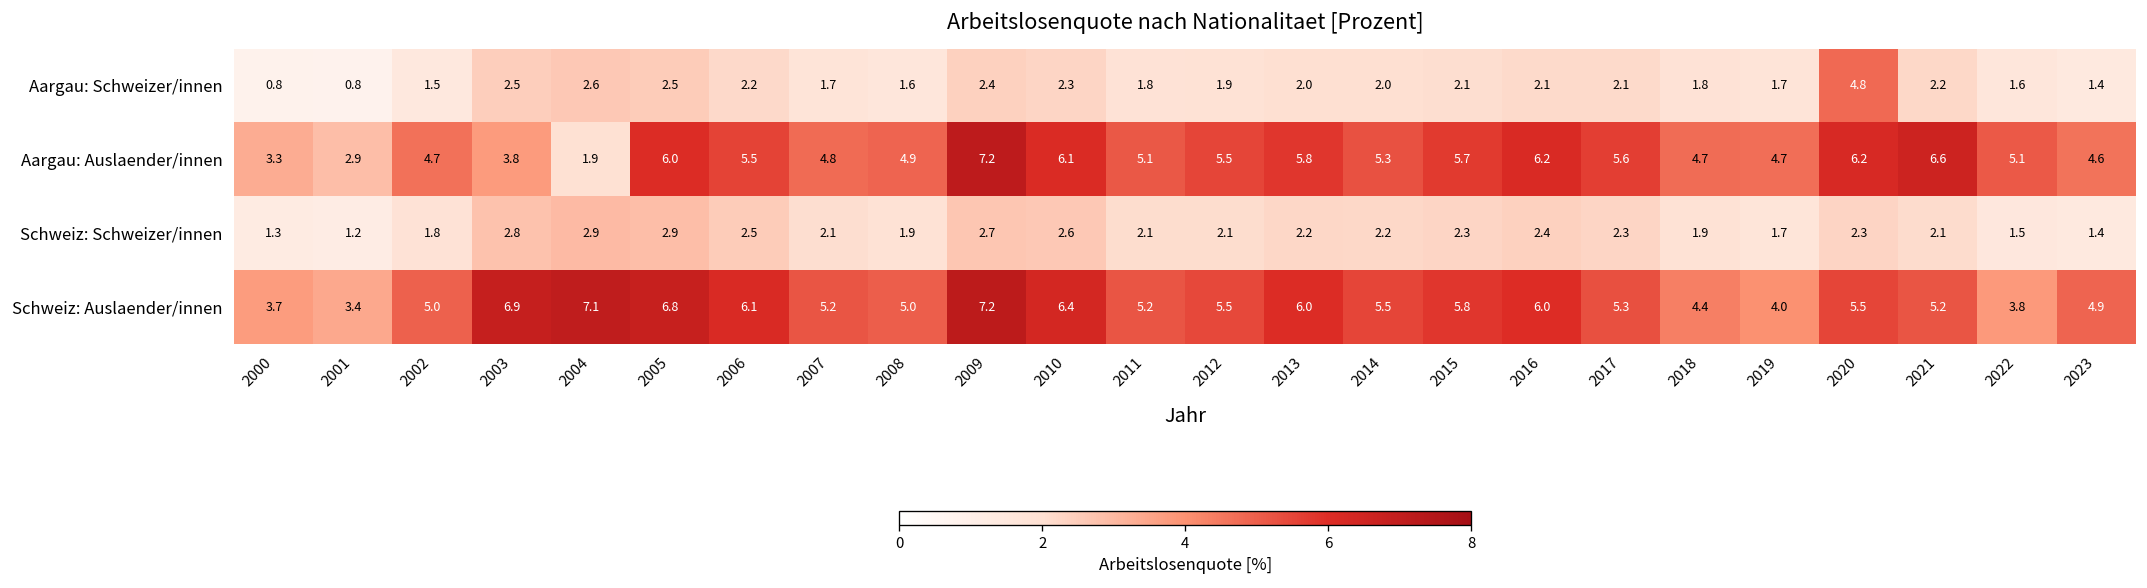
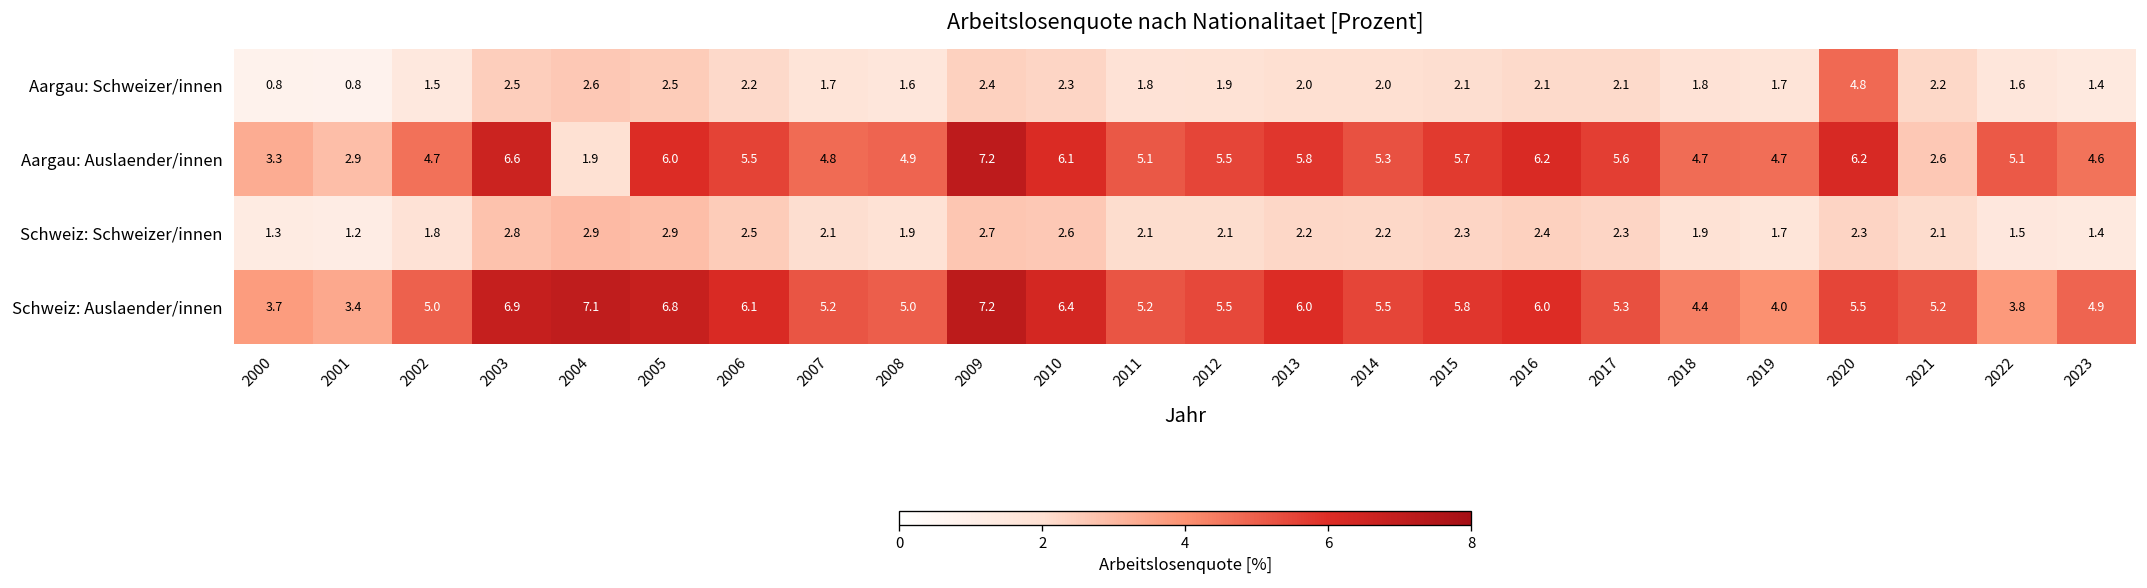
  {
    "Aargau: Schweizer/innen": {
      "2000": 0.8,
      "2001": 0.8,
      "2002": 1.5,
      "2003": 2.5,
      "2004": 2.6,
      "2005": 2.5,
      "2006": 2.2,
      "2007": 1.7,
      "2008": 1.6,
      "2009": 2.4,
      "2010": 2.3,
      "2011": 1.8,
      "2012": 1.9,
      "2013": 2.0,
      "2014": 2.0,
      "2015": 2.1,
      "2016": 2.1,
      "2017": 2.1,
      "2018": 1.8,
      "2019": 1.7,
      "2020": 4.8,
      "2021": 2.2,
      "2022": 1.6,
      "2023": 1.4
    },
    "Aargau: Auslaender/innen": {
      "2000": 3.3,
      "2001": 2.9,
      "2002": 4.7,
-     "2003": 3.8,
+     "2003": 6.6,
      "2004": 1.9,
      "2005": 6.0,
      "2006": 5.5,
      "2007": 4.8,
      "2008": 4.9,
      "2009": 7.2,
      "2010": 6.1,
      "2011": 5.1,
      "2012": 5.5,
      "2013": 5.8,
      "2014": 5.3,
      "2015": 5.7,
      "2016": 6.2,
      "2017": 5.6,
      "2018": 4.7,
      "2019": 4.7,
      "2020": 6.2,
-     "2021": 6.6,
+     "2021": 2.6,
      "2022": 5.1,
      "2023": 4.6
    },
    "Schweiz: Schweizer/innen": {
      "2000": 1.3,
      "2001": 1.2,
      "2002": 1.8,
      "2003": 2.8,
      "2004": 2.9,
      "2005": 2.9,
      "2006": 2.5,
      "2007": 2.1,
      "2008": 1.9,
      "2009": 2.7,
      "2010": 2.6,
      "2011": 2.1,
      "2012": 2.1,
      "2013": 2.2,
      "2014": 2.2,
      "2015": 2.3,
      "2016": 2.4,
      "2017": 2.3,
      "2018": 1.9,
      "2019": 1.7,
      "2020": 2.3,
      "2021": 2.1,
      "2022": 1.5,
      "2023": 1.4
    },
    "Schweiz: Auslaender/innen": {
      "2000": 3.7,
      "2001": 3.4,
      "2002": 5.0,
      "2003": 6.9,
      "2004": 7.1,
      "2005": 6.8,
      "2006": 6.1,
      "2007": 5.2,
      "2008": 5.0,
      "2009": 7.2,
      "2010": 6.4,
      "2011": 5.2,
      "2012": 5.5,
      "2013": 6.0,
      "2014": 5.5,
      "2015": 5.8,
      "2016": 6.0,
      "2017": 5.3,
      "2018": 4.4,
      "2019": 4.0,
      "2020": 5.5,
      "2021": 5.2,
      "2022": 3.8,
      "2023": 4.9
    }
  }
